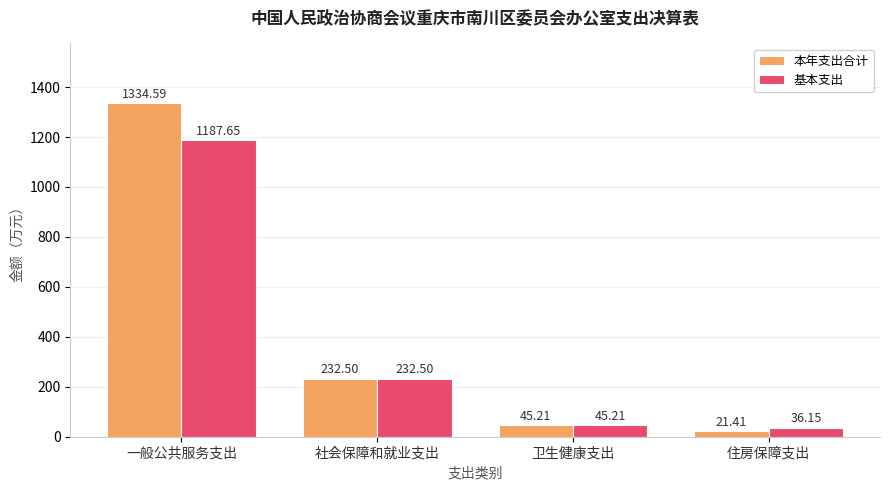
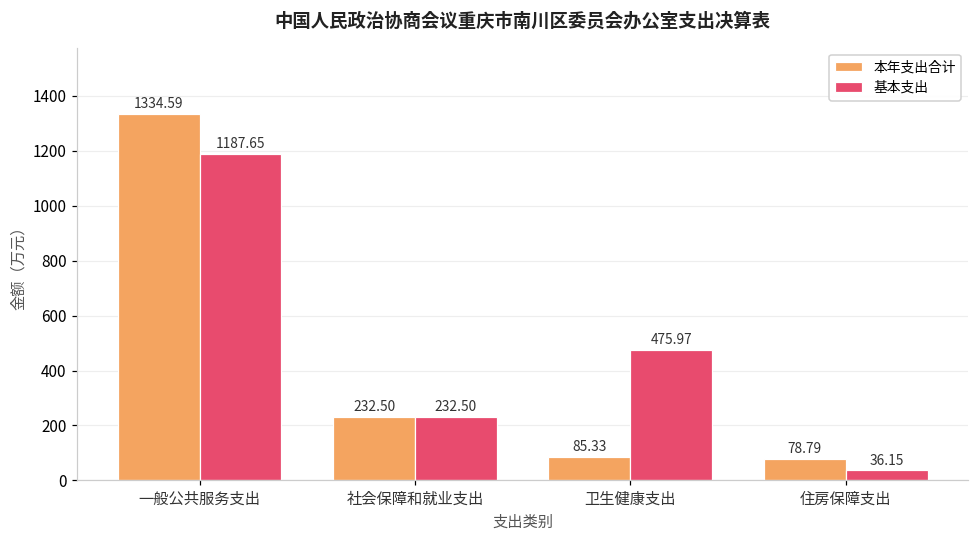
  {
    "本年支出合计": {
      "一般公共服务支出": 1334.59,
      "社会保障和就业支出": 232.50,
-     "卫生健康支出": 45.21,
-     "住房保障支出": 21.41
+     "卫生健康支出": 85.33,
+     "住房保障支出": 78.79
    },
    "基本支出": {
      "一般公共服务支出": 1187.65,
      "社会保障和就业支出": 232.50,
-     "卫生健康支出": 45.21,
+     "卫生健康支出": 475.97,
      "住房保障支出": 36.15
    }
  }
